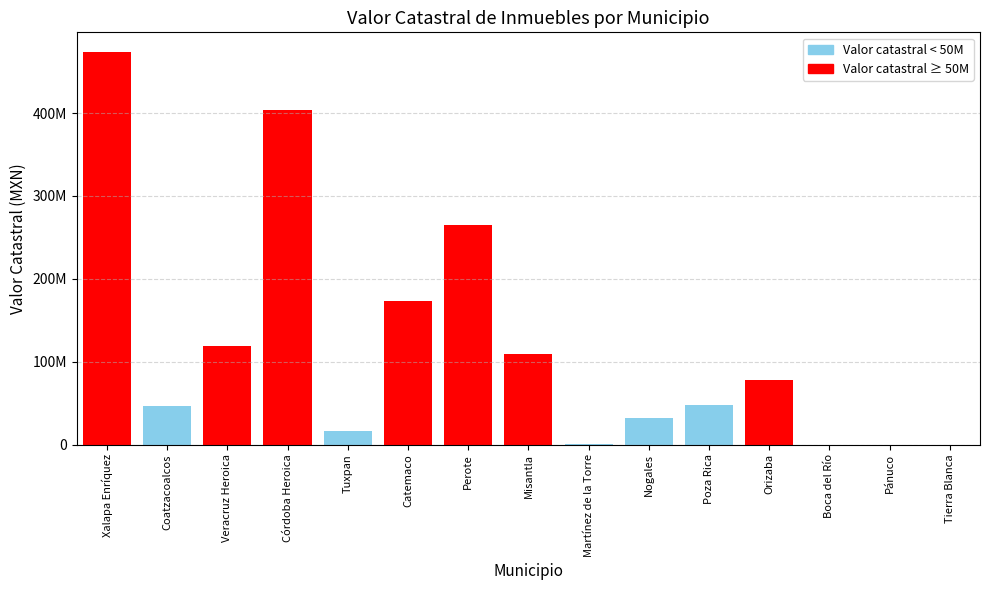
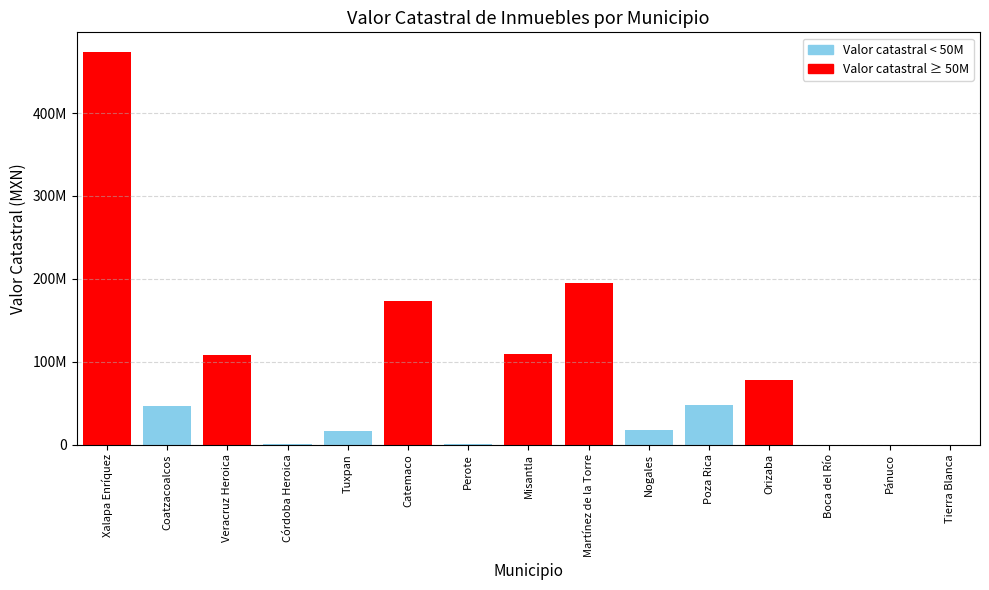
  {
    "Xalapa Enríquez": 470000000,
    "Coatzacoalcos": 50000000,
-   "Veracruz Heroica": 120000000,
-   "Córdoba Heroica": 400000000,
+   "Veracruz Heroica": 110000000,
+   "Córdoba Heroica": 0,
    "Tuxpan": 20000000,
    "Catemaco": 170000000,
-   "Perote": 260000000,
+   "Perote": 0,
    "Misantla": 110000000,
-   "Martínez de la Torre": 0,
-   "Nogales": 30000000,
+   "Martínez de la Torre": 200000000,
+   "Nogales": 20000000,
    "Poza Rica": 50000000,
    "Orizaba": 80000000,
    "Boca del Río": 0,
    "Pánuco": 0,
    "Tierra Blanca": 0
  }
